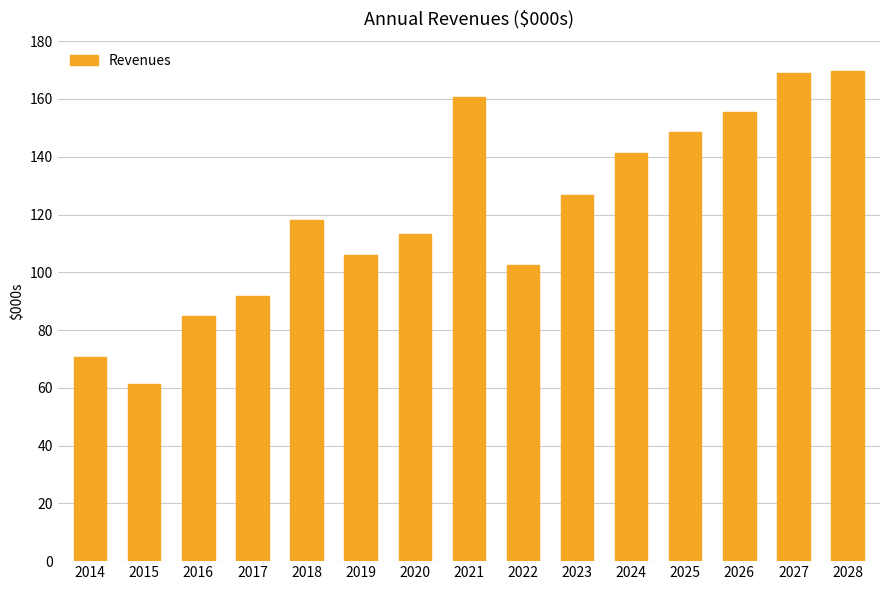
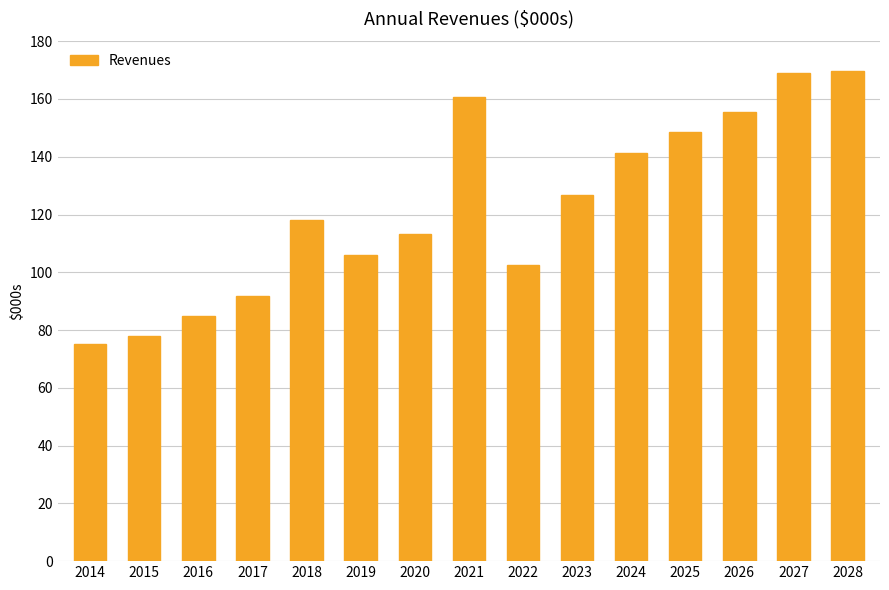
  {
-   "2014": 71,
-   "2015": 61,
+   "2014": 75,
+   "2015": 78,
    "2016": 85,
    "2017": 92,
    "2018": 118,
    "2019": 106,
    "2020": 113,
    "2021": 161,
    "2022": 103,
    "2023": 127,
    "2024": 141,
    "2025": 148,
    "2026": 156,
    "2027": 169,
    "2028": 170
  }
